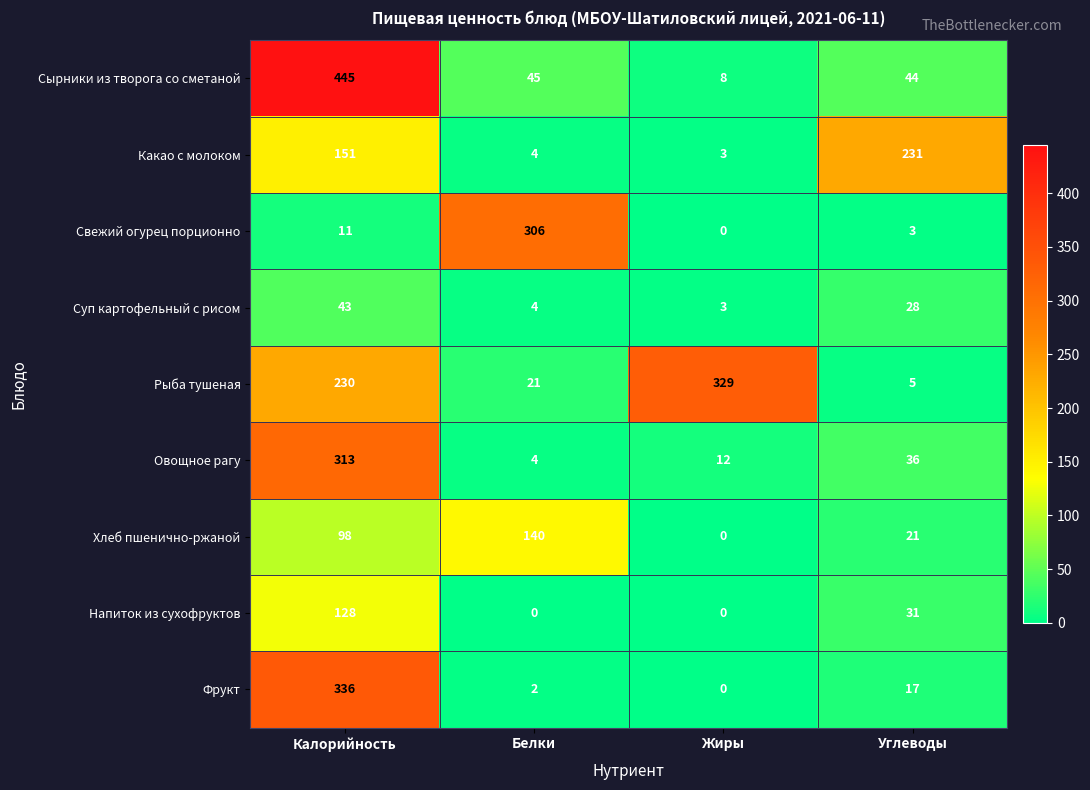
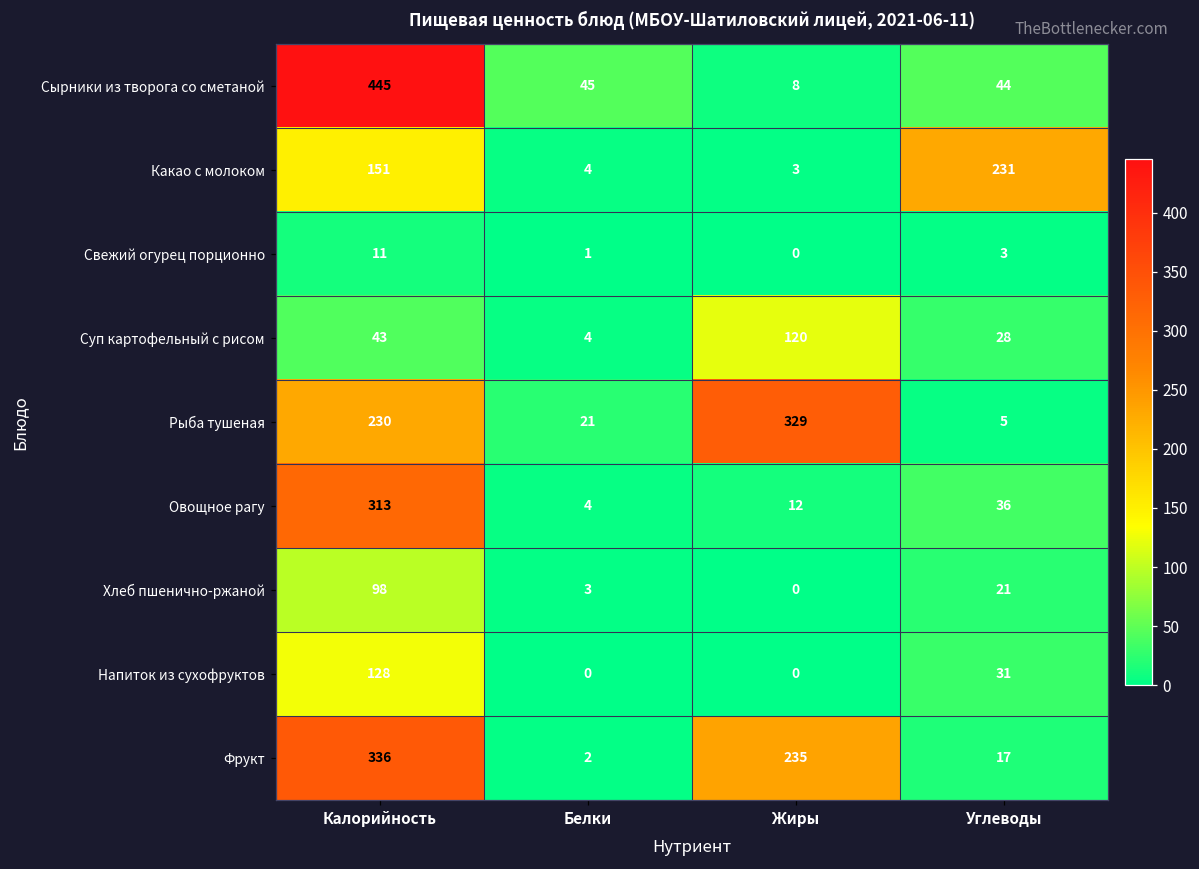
  {
    "Сырники из творога со сметаной": {
      "Калорийность": 445,
      "Белки": 45,
      "Жиры": 8,
      "Углеводы": 44
    },
    "Какао с молоком": {
      "Калорийность": 151,
      "Белки": 4,
      "Жиры": 3,
      "Углеводы": 231
    },
    "Свежий огурец порционно": {
      "Калорийность": 11,
-     "Белки": 306,
+     "Белки": 1,
      "Жиры": 0,
      "Углеводы": 3
    },
    "Суп картофельный с рисом": {
      "Калорийность": 43,
      "Белки": 4,
-     "Жиры": 3,
+     "Жиры": 120,
      "Углеводы": 28
    },
    "Рыба тушеная": {
      "Калорийность": 230,
      "Белки": 21,
      "Жиры": 329,
      "Углеводы": 5
    },
    "Овощное рагу": {
      "Калорийность": 313,
      "Белки": 4,
      "Жиры": 12,
      "Углеводы": 36
    },
    "Хлеб пшенично-ржаной": {
      "Калорийность": 98,
-     "Белки": 140,
+     "Белки": 3,
      "Жиры": 0,
      "Углеводы": 21
    },
    "Напиток из сухофруктов": {
      "Калорийность": 128,
      "Белки": 0,
      "Жиры": 0,
      "Углеводы": 31
    },
    "Фрукт": {
      "Калорийность": 336,
      "Белки": 2,
-     "Жиры": 0,
+     "Жиры": 235,
      "Углеводы": 17
    }
  }
